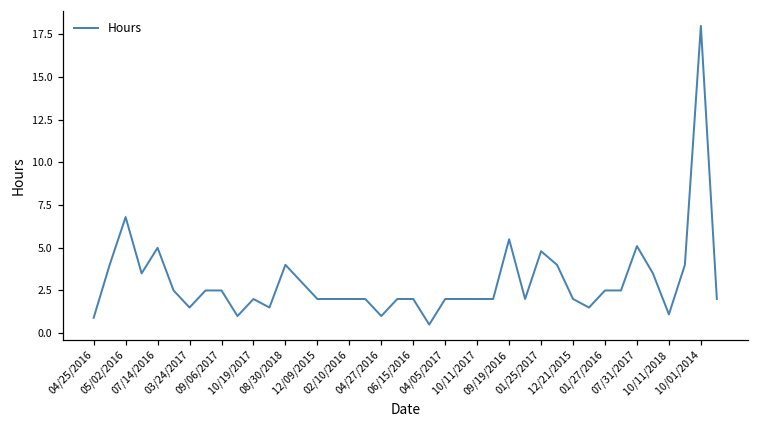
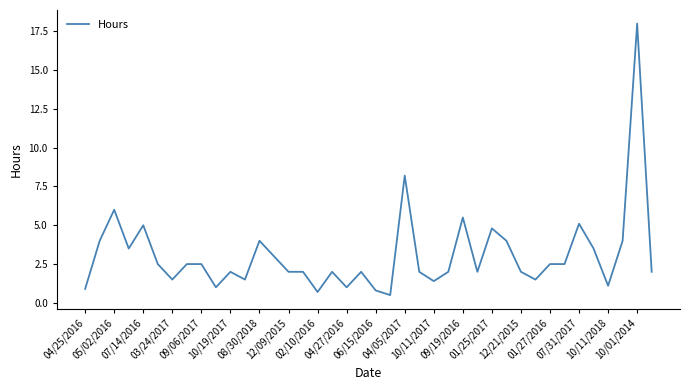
  {
    "04/25/2016": 0.9,
-   "05/02/2016": 6.8,
+   "05/02/2016": 6.0,
    "07/14/2016": 5.0,
    "03/24/2017": 1.5,
    "09/06/2017": 2.5,
    "10/19/2017": 2.0,
    "08/30/2018": 4.0,
    "12/09/2015": 2.0,
-   "02/10/2016": 2.0,
+   "02/10/2016": 0.7,
    "04/27/2016": 1.0,
-   "06/15/2016": 2.0,
-   "04/05/2017": 2.0,
-   "10/11/2017": 2.0,
+   "06/15/2016": 0.8,
+   "04/05/2017": 8.2,
+   "10/11/2017": 1.4,
    "09/19/2016": 5.5,
    "01/25/2017": 4.8,
    "12/21/2015": 2.0,
    "01/27/2016": 2.5,
    "07/31/2017": 5.1,
    "10/11/2018": 1.1,
    "10/01/2014": 18.0
  }
